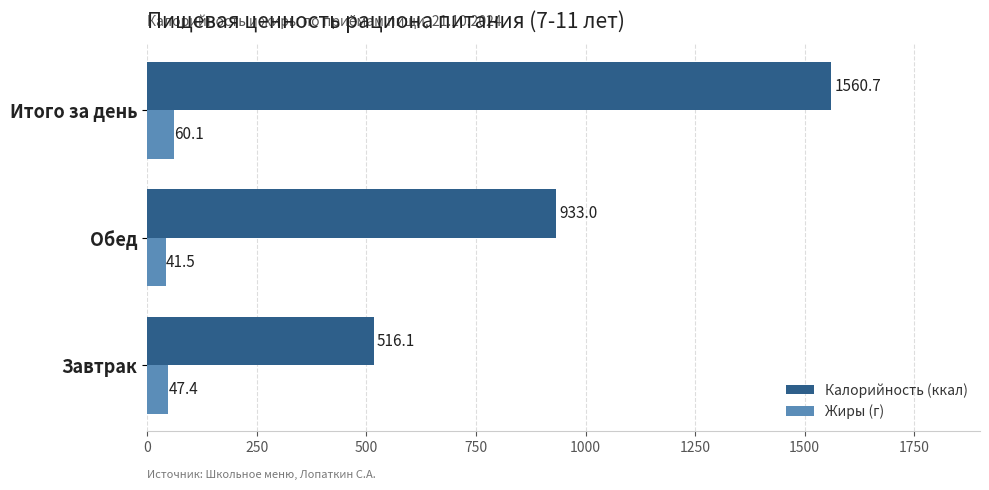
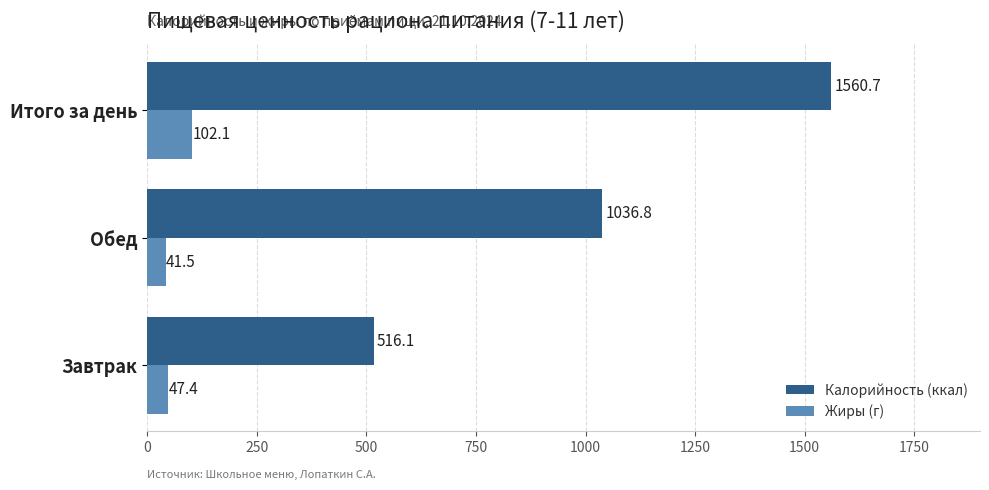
  {
    "Калорийность (ккал)": {
      "Итого за день": 1560.7,
-     "Обед": 933.0,
+     "Обед": 1036.8,
      "Завтрак": 516.1
    },
    "Жиры (г)": {
-     "Итого за день": 60.1,
+     "Итого за день": 102.1,
      "Обед": 41.5,
      "Завтрак": 47.4
    }
  }
